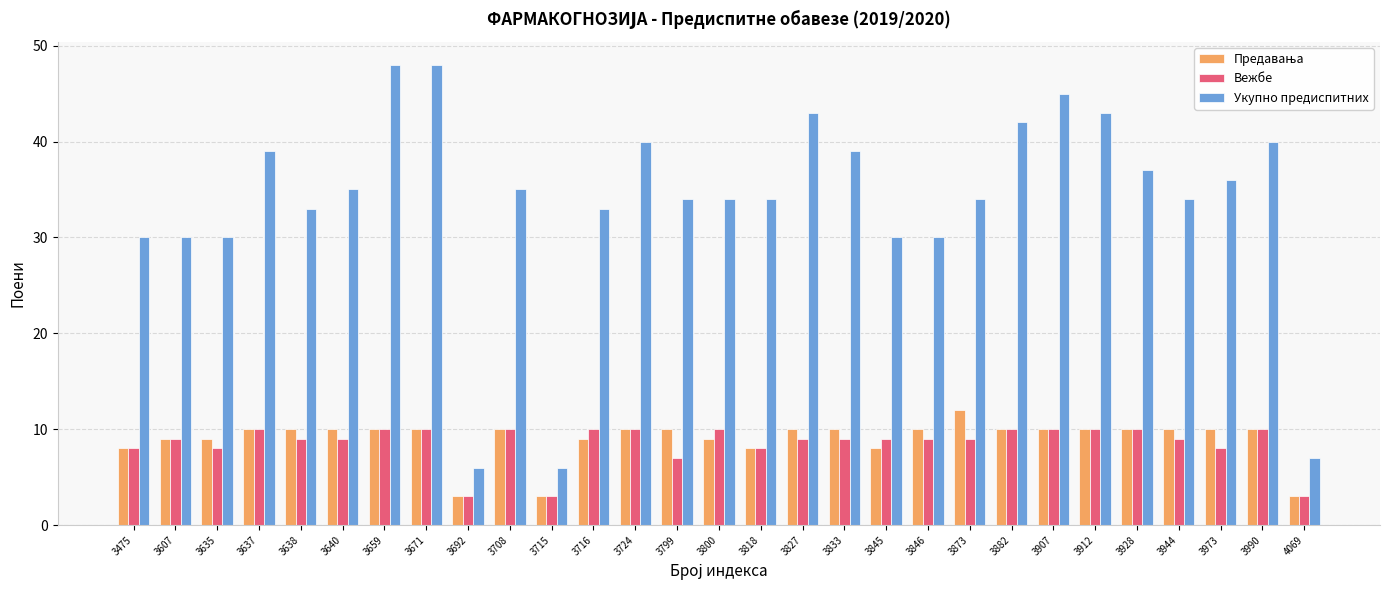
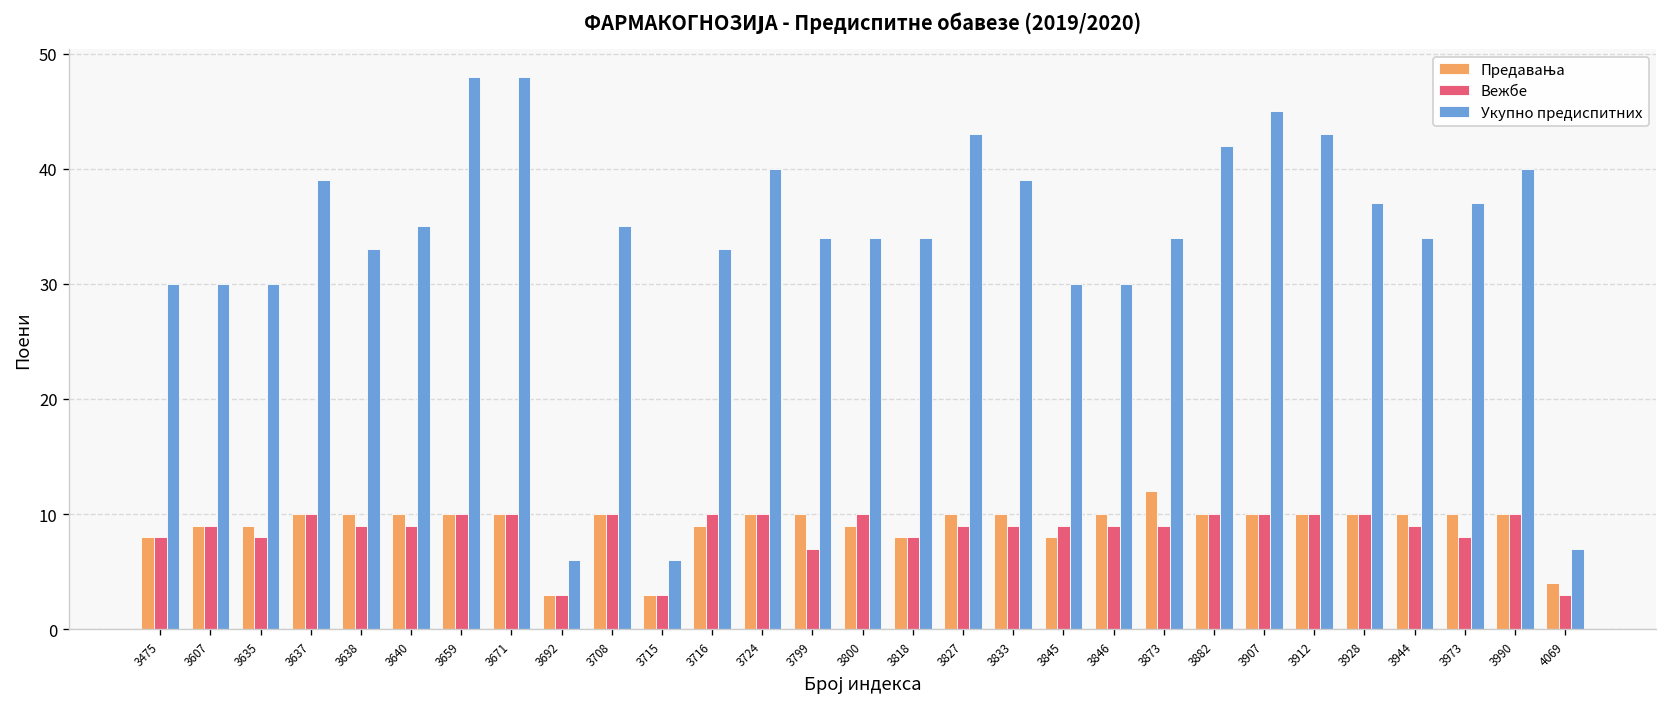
  {
    "Предавања": {
      "3475": 8,
      "3607": 9,
      "3635": 9,
      "3637": 10,
      "3638": 10,
      "3640": 10,
      "3659": 10,
      "3671": 10,
      "3692": 3,
      "3708": 10,
      "3715": 3,
      "3716": 9,
      "3724": 10,
      "3799": 10,
      "3800": 9,
      "3818": 8,
      "3827": 10,
      "3833": 10,
      "3845": 8,
      "3846": 10,
      "3873": 12,
      "3882": 10,
      "3907": 10,
      "3912": 10,
      "3928": 10,
      "3944": 10,
      "3973": 10,
      "3990": 10,
-     "4069": 3
+     "4069": 4
    },
    "Вежбе": {
      "3475": 8,
      "3607": 9,
      "3635": 8,
      "3637": 10,
      "3638": 9,
      "3640": 9,
      "3659": 10,
      "3671": 10,
      "3692": 3,
      "3708": 10,
      "3715": 3,
      "3716": 10,
      "3724": 10,
      "3799": 7,
      "3800": 10,
      "3818": 8,
      "3827": 9,
      "3833": 9,
      "3845": 9,
      "3846": 9,
      "3873": 9,
      "3882": 10,
      "3907": 10,
      "3912": 10,
      "3928": 10,
      "3944": 9,
      "3973": 8,
      "3990": 10,
      "4069": 3
    },
    "Укупно предиспитних": {
      "3475": 30,
      "3607": 30,
      "3635": 30,
      "3637": 39,
      "3638": 33,
      "3640": 35,
      "3659": 48,
      "3671": 48,
      "3692": 6,
      "3708": 35,
      "3715": 6,
      "3716": 33,
      "3724": 40,
      "3799": 34,
      "3800": 34,
      "3818": 34,
      "3827": 43,
      "3833": 39,
      "3845": 30,
      "3846": 30,
      "3873": 34,
      "3882": 42,
      "3907": 45,
      "3912": 43,
      "3928": 37,
      "3944": 34,
-     "3973": 36,
+     "3973": 37,
      "3990": 40,
      "4069": 7
    }
  }
